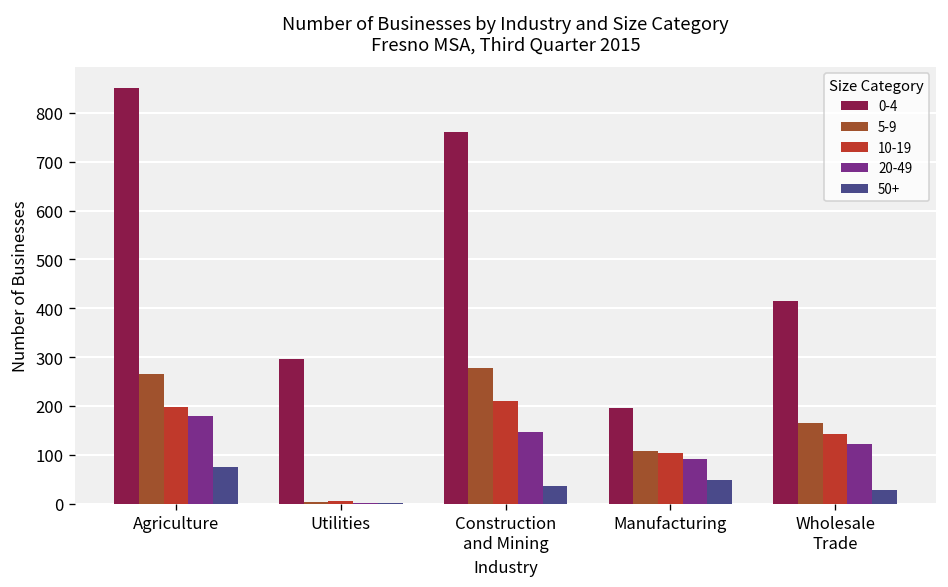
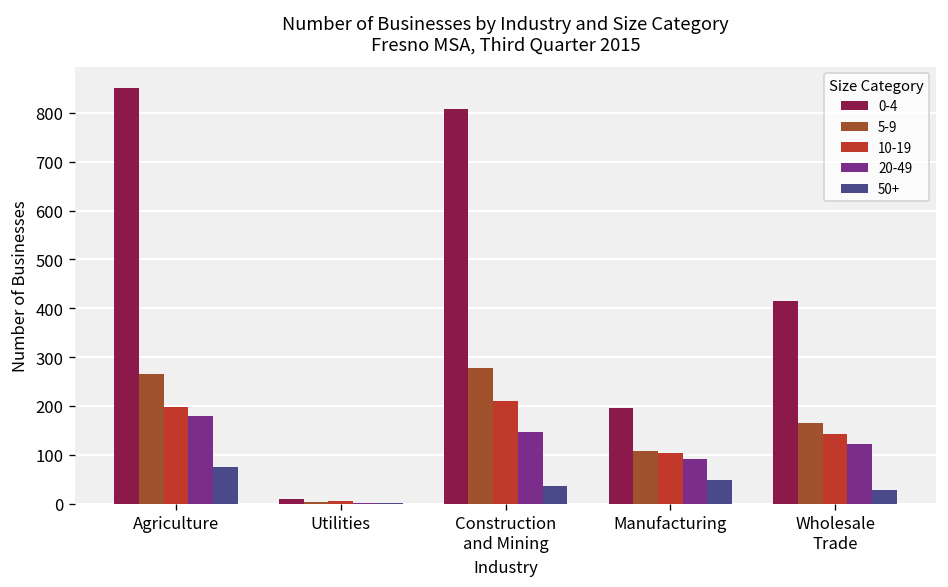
  {
    "0-4": {
      "Agriculture": 850,
-     "Utilities": 300,
-     "Construction and Mining": 760,
+     "Utilities": 10,
+     "Construction and Mining": 810,
      "Manufacturing": 200,
      "Wholesale Trade": 420
    }
  }
